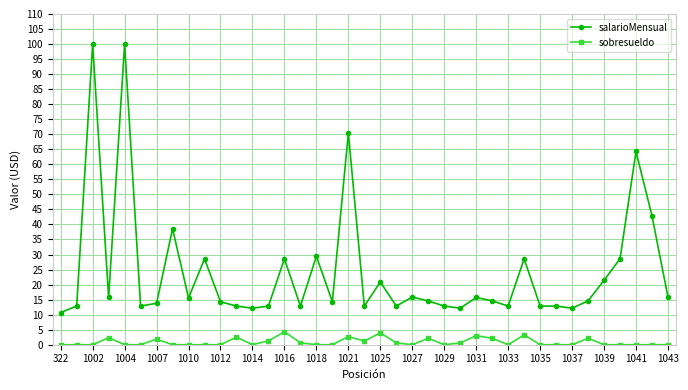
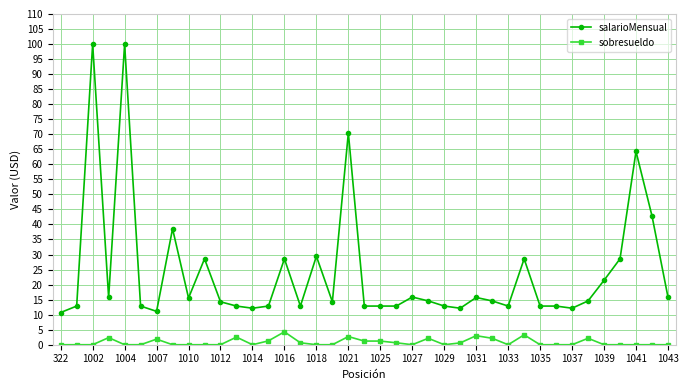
  {
    "salarioMensual": {
      "322": 11,
      "1002": 100,
      "1004": 100,
-     "1007": 14,
+     "1007": 11,
      "1010": 16,
      "1012": 14,
      "1014": 12,
      "1016": 29,
      "1018": 29,
      "1021": 70,
-     "1025": 21,
+     "1025": 13,
      "1027": 16,
      "1029": 13,
      "1031": 16,
      "1033": 13,
      "1035": 13,
      "1037": 12,
      "1039": 21,
      "1041": 64,
      "1043": 16
    },
    "sobresueldo": {
      "322": 0,
      "1002": 0,
      "1004": 0,
      "1007": 2,
      "1010": 0,
      "1012": 0,
      "1014": 0,
      "1016": 4,
      "1018": 0,
      "1021": 3,
-     "1025": 4,
+     "1025": 1,
      "1027": 0,
      "1029": 0,
      "1031": 3,
      "1033": 0,
      "1035": 0,
      "1037": 0,
      "1039": 0,
      "1041": 0,
      "1043": 0
    }
  }
